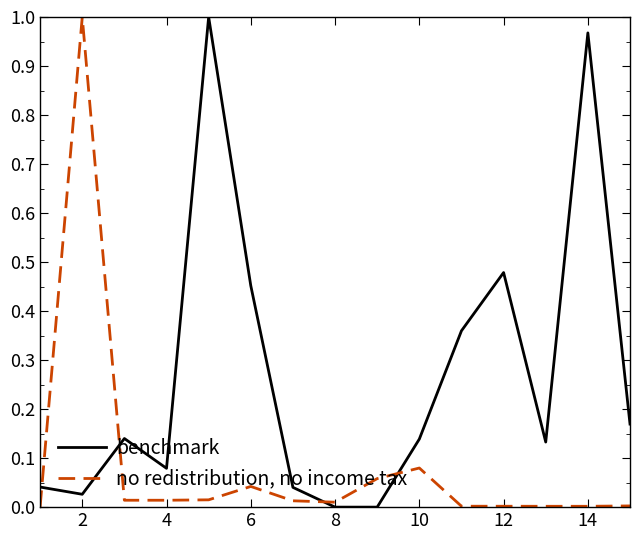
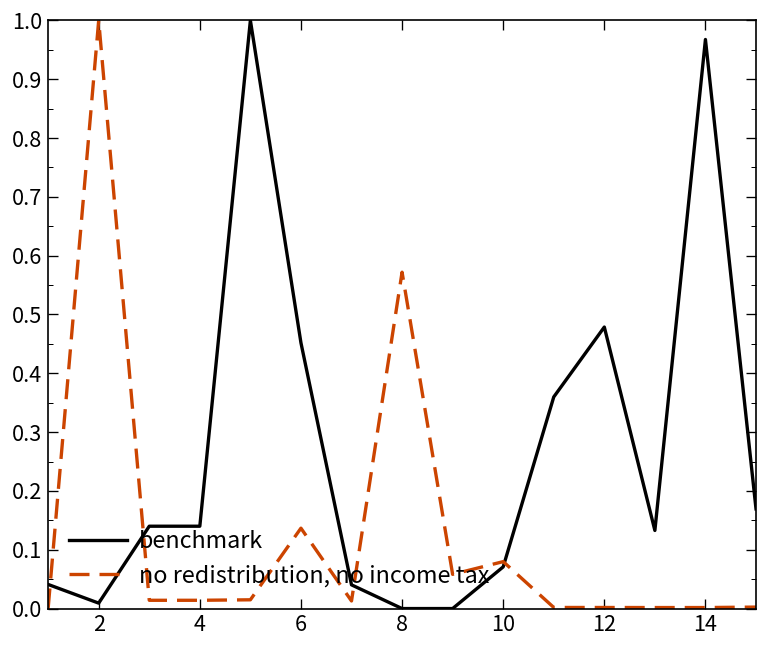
  {
    "benchmark": {
-     "2": 0.03,
-     "4": 0.08,
+     "2": 0.01,
+     "4": 0.14,
      "6": 0.45,
      "8": 0.00,
-     "10": 0.14,
+     "10": 0.07,
      "12": 0.48,
      "14": 0.97
    },
    "no redistribution, no income tax": {
      "2": 1.00,
      "4": 0.01,
-     "6": 0.04,
-     "8": 0.01,
+     "6": 0.14,
+     "8": 0.57,
      "10": 0.08,
      "12": 0.00,
      "14": 0.00
    }
  }
